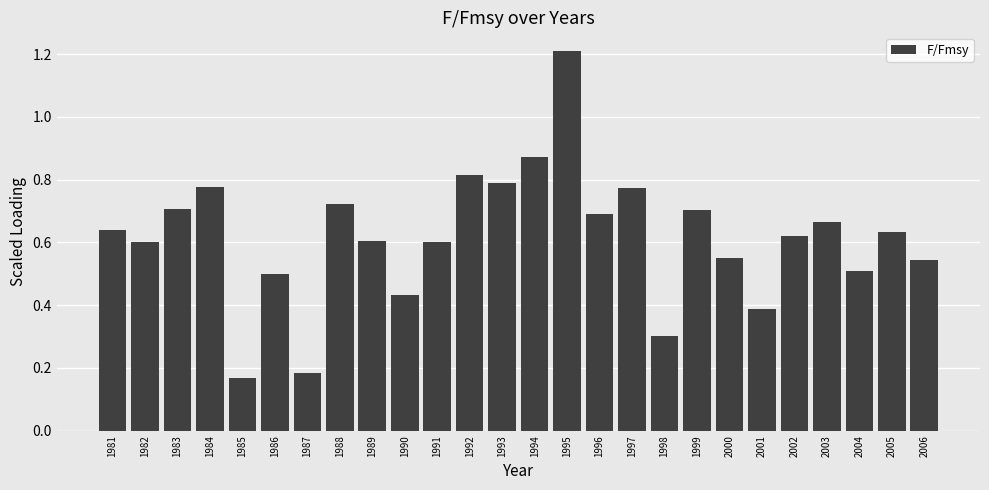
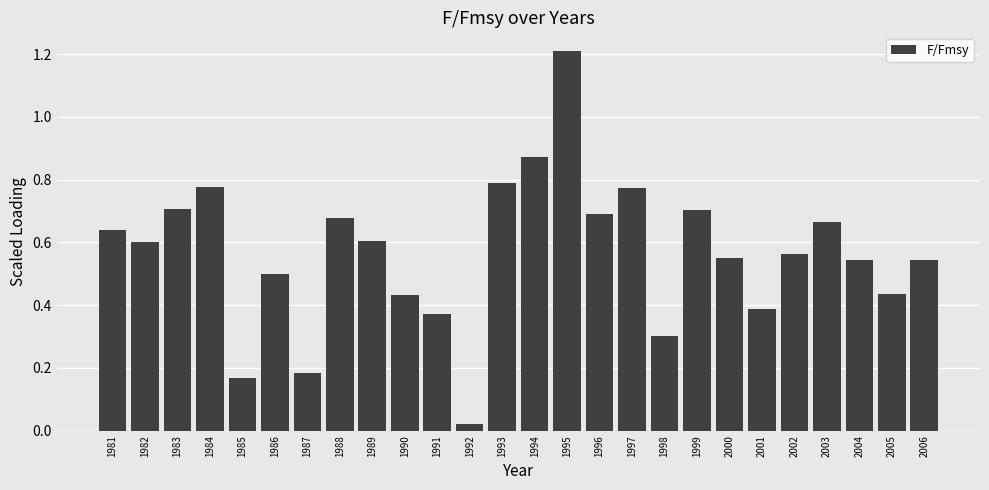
  {
    "1981": 0.64,
    "1982": 0.60,
    "1983": 0.71,
    "1984": 0.78,
    "1985": 0.17,
    "1986": 0.50,
    "1987": 0.18,
-   "1988": 0.72,
+   "1988": 0.68,
    "1989": 0.61,
    "1990": 0.43,
-   "1991": 0.60,
-   "1992": 0.81,
+   "1991": 0.37,
+   "1992": 0.02,
    "1993": 0.79,
    "1994": 0.87,
    "1995": 1.21,
    "1996": 0.69,
    "1997": 0.77,
    "1998": 0.30,
    "1999": 0.70,
    "2000": 0.55,
    "2001": 0.39,
-   "2002": 0.62,
+   "2002": 0.56,
    "2003": 0.66,
-   "2004": 0.51,
-   "2005": 0.63,
+   "2004": 0.54,
+   "2005": 0.44,
    "2006": 0.54
  }
